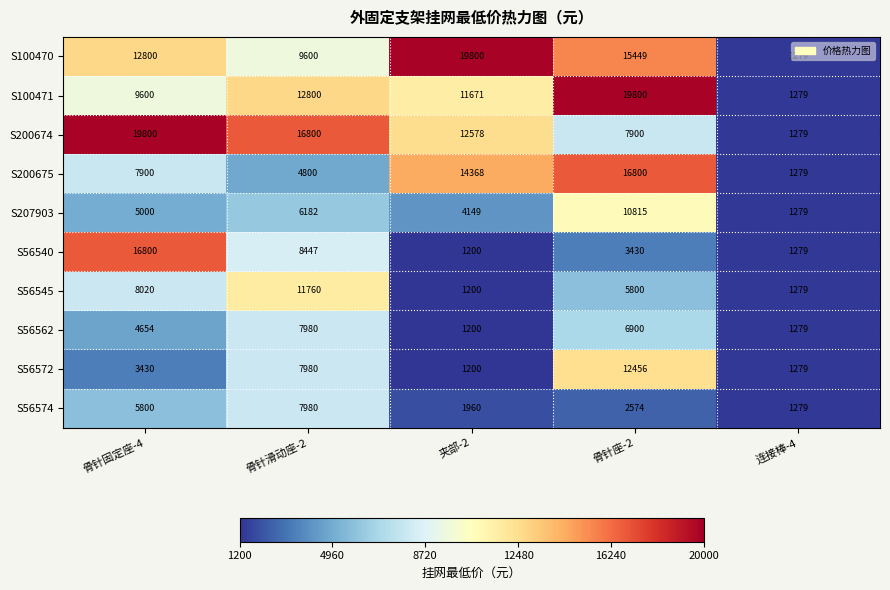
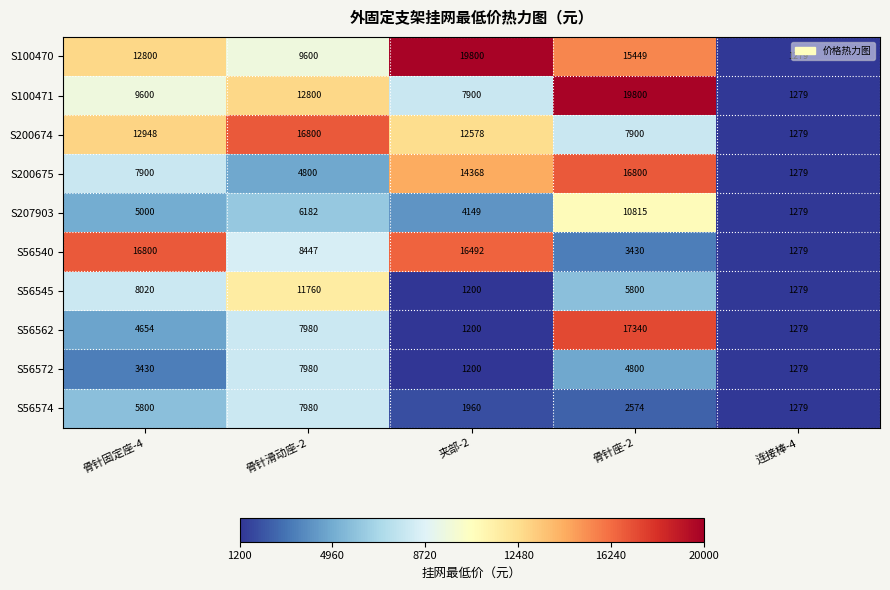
  {
    "S100470": {
      "骨针固定座-4": 12800,
      "骨针滑动座-2": 9600,
      "夹部-2": 19800,
      "骨针座-2": 15449
    },
    "S100471": {
      "骨针固定座-4": 9600,
      "骨针滑动座-2": 12800,
-     "夹部-2": 11671,
+     "夹部-2": 7900,
      "骨针座-2": 19800,
      "连接棒-4": 1279
    },
    "S200674": {
-     "骨针固定座-4": 19800,
+     "骨针固定座-4": 12948,
      "骨针滑动座-2": 16800,
      "夹部-2": 12578,
      "骨针座-2": 7900,
      "连接棒-4": 1279
    },
    "S200675": {
      "骨针固定座-4": 7900,
      "骨针滑动座-2": 4800,
      "夹部-2": 14368,
      "骨针座-2": 16800,
      "连接棒-4": 1279
    },
    "S207903": {
      "骨针固定座-4": 5000,
      "骨针滑动座-2": 6182,
      "夹部-2": 4149,
      "骨针座-2": 10815,
      "连接棒-4": 1279
    },
    "S56540": {
      "骨针固定座-4": 16800,
      "骨针滑动座-2": 8447,
-     "夹部-2": 1200,
+     "夹部-2": 16492,
      "骨针座-2": 3430,
      "连接棒-4": 1279
    },
    "S56545": {
      "骨针固定座-4": 8020,
      "骨针滑动座-2": 11760,
      "夹部-2": 1200,
      "骨针座-2": 5800,
      "连接棒-4": 1279
    },
    "S56562": {
      "骨针固定座-4": 4654,
      "骨针滑动座-2": 7980,
      "夹部-2": 1200,
-     "骨针座-2": 6900,
+     "骨针座-2": 17340,
      "连接棒-4": 1279
    },
    "S56572": {
      "骨针固定座-4": 3430,
      "骨针滑动座-2": 7980,
      "夹部-2": 1200,
-     "骨针座-2": 12456,
+     "骨针座-2": 4800,
      "连接棒-4": 1279
    },
    "S56574": {
      "骨针固定座-4": 5800,
      "骨针滑动座-2": 7980,
      "夹部-2": 1960,
      "骨针座-2": 2574,
      "连接棒-4": 1279
    }
  }
